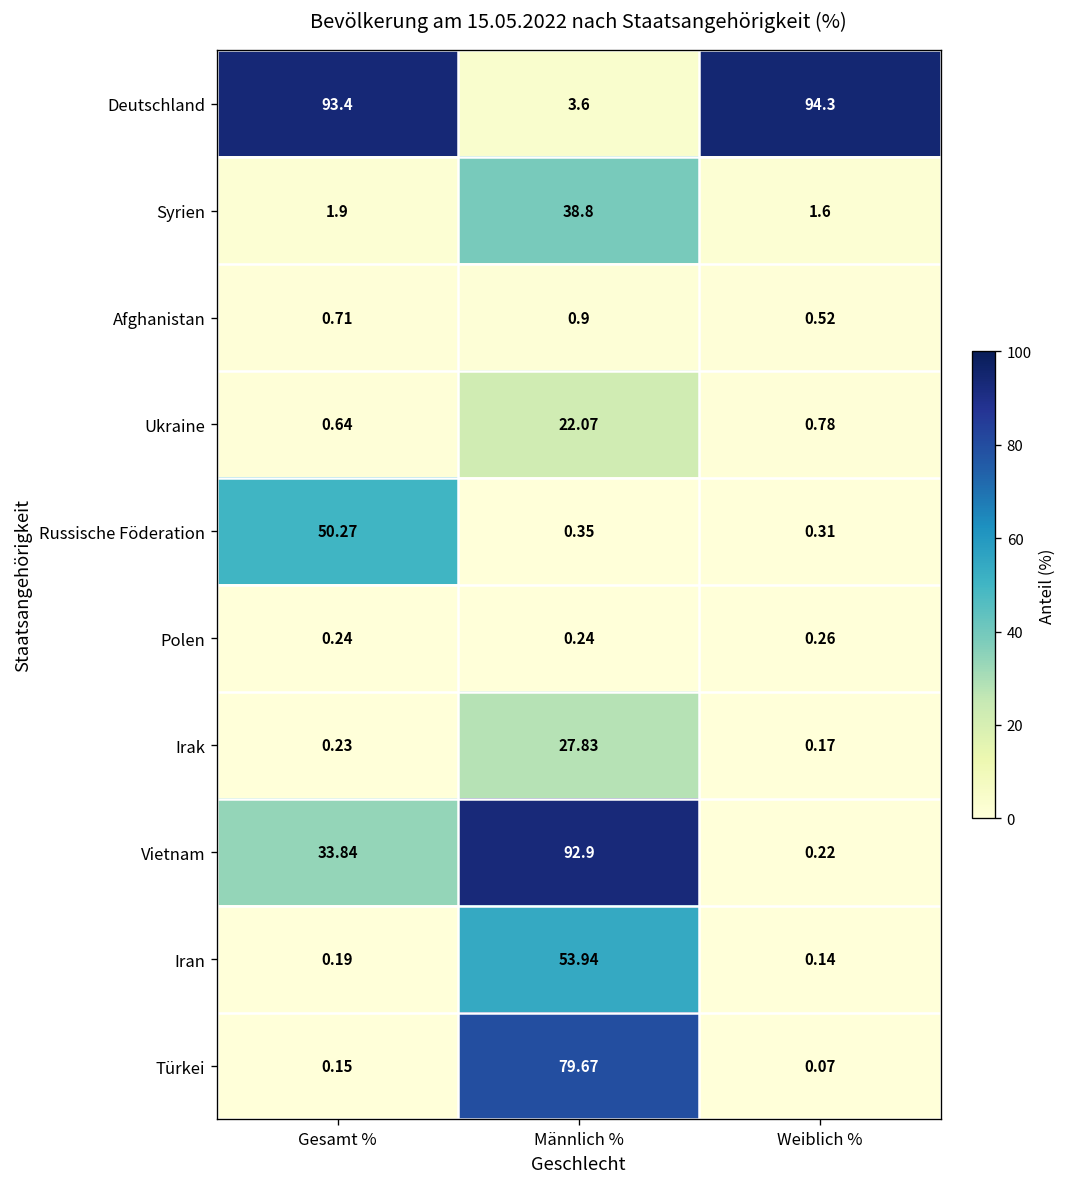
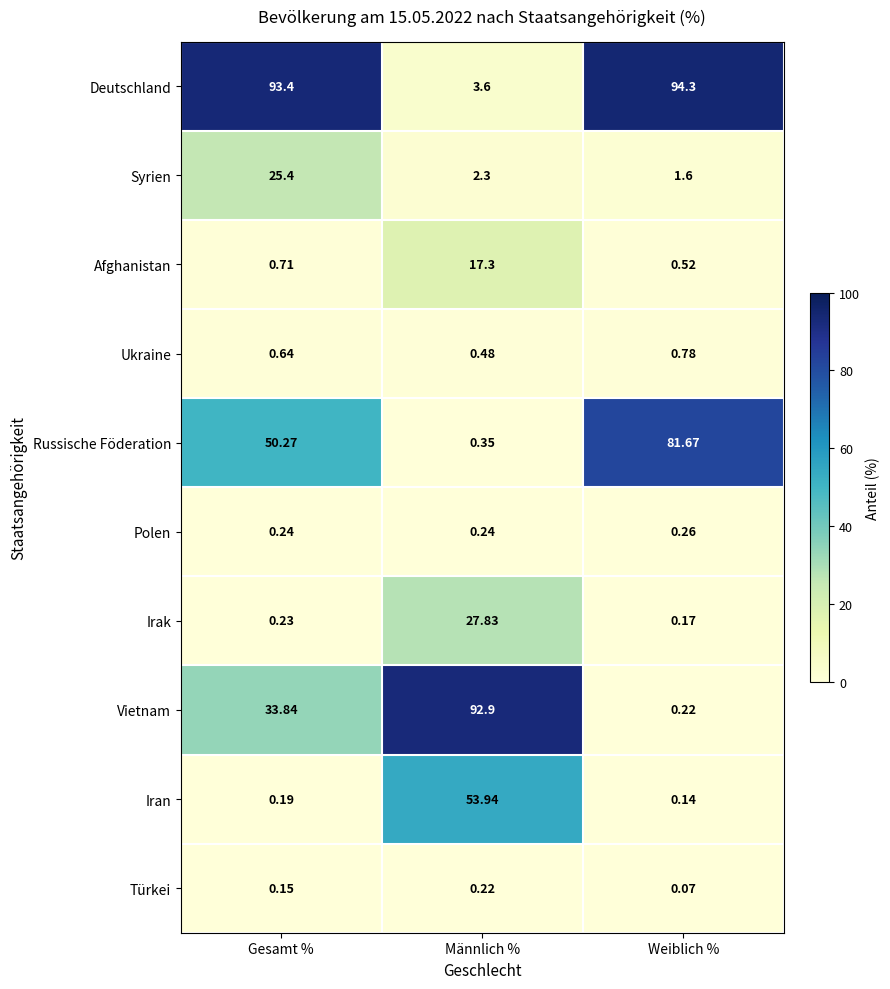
  {
    "Deutschland": {
      "Gesamt %": 93.4,
      "Männlich %": 3.6,
      "Weiblich %": 94.3
    },
    "Syrien": {
-     "Gesamt %": 1.9,
-     "Männlich %": 38.8,
+     "Gesamt %": 25.4,
+     "Männlich %": 2.3,
      "Weiblich %": 1.6
    },
    "Afghanistan": {
      "Gesamt %": 0.71,
-     "Männlich %": 0.9,
+     "Männlich %": 17.3,
      "Weiblich %": 0.52
    },
    "Ukraine": {
      "Gesamt %": 0.64,
-     "Männlich %": 22.07,
+     "Männlich %": 0.48,
      "Weiblich %": 0.78
    },
    "Russische Föderation": {
      "Gesamt %": 50.27,
      "Männlich %": 0.35,
-     "Weiblich %": 0.31
+     "Weiblich %": 81.67
    },
    "Polen": {
      "Gesamt %": 0.24,
      "Männlich %": 0.24,
      "Weiblich %": 0.26
    },
    "Irak": {
      "Gesamt %": 0.23,
      "Männlich %": 27.83,
      "Weiblich %": 0.17
    },
    "Vietnam": {
      "Gesamt %": 33.84,
      "Männlich %": 92.9,
      "Weiblich %": 0.22
    },
    "Iran": {
      "Gesamt %": 0.19,
      "Männlich %": 53.94,
      "Weiblich %": 0.14
    },
    "Türkei": {
      "Gesamt %": 0.15,
-     "Männlich %": 79.67,
+     "Männlich %": 0.22,
      "Weiblich %": 0.07
    }
  }
